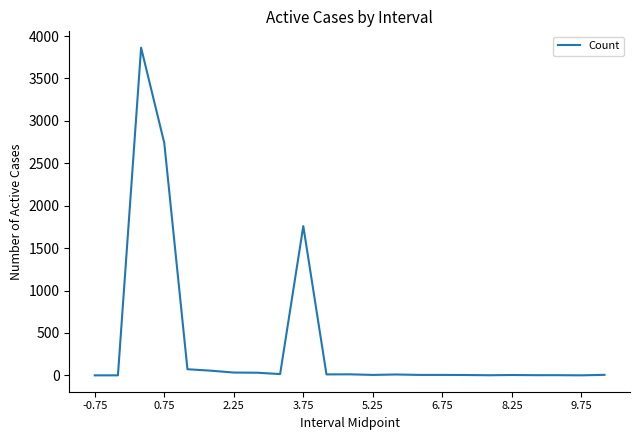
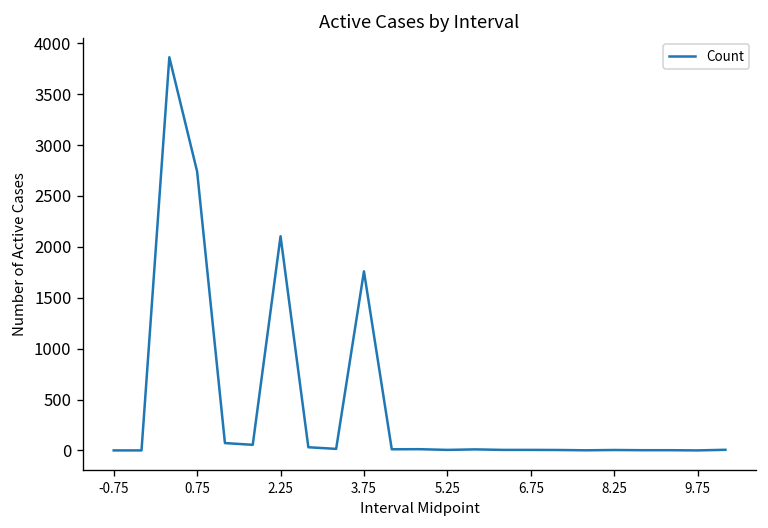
  {
    "-0.75": 0,
    "0.75": 2700,
-   "2.25": 0,
+   "2.25": 2100,
    "3.75": 1800,
    "5.25": 0,
    "6.75": 0,
    "8.25": 0,
    "9.75": 0
  }
